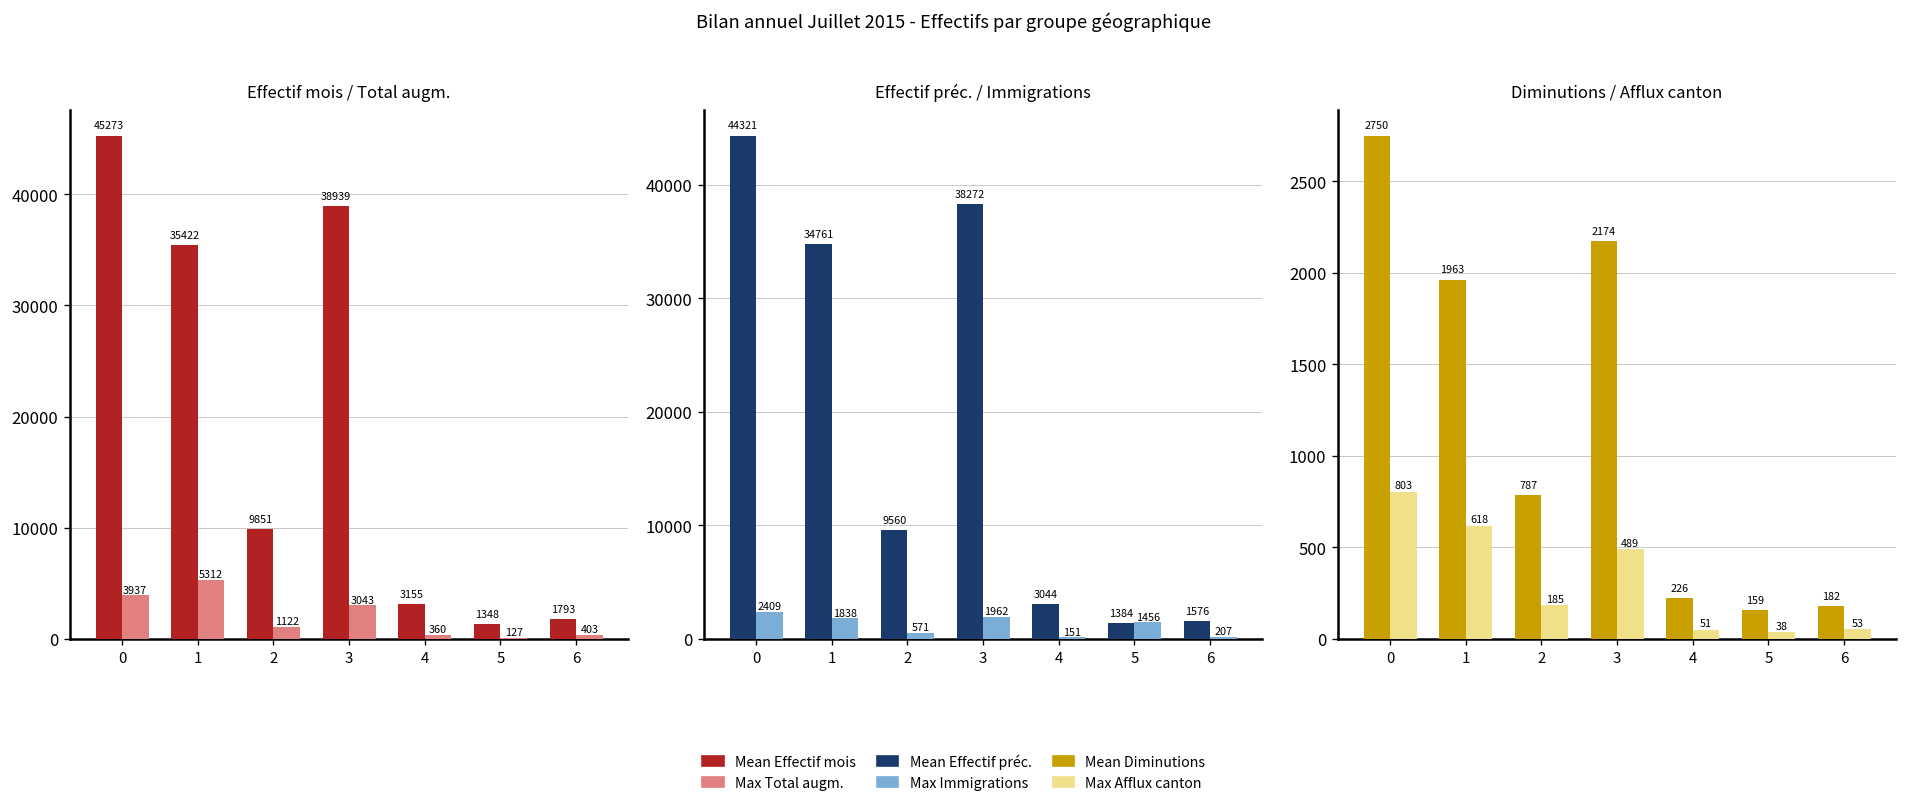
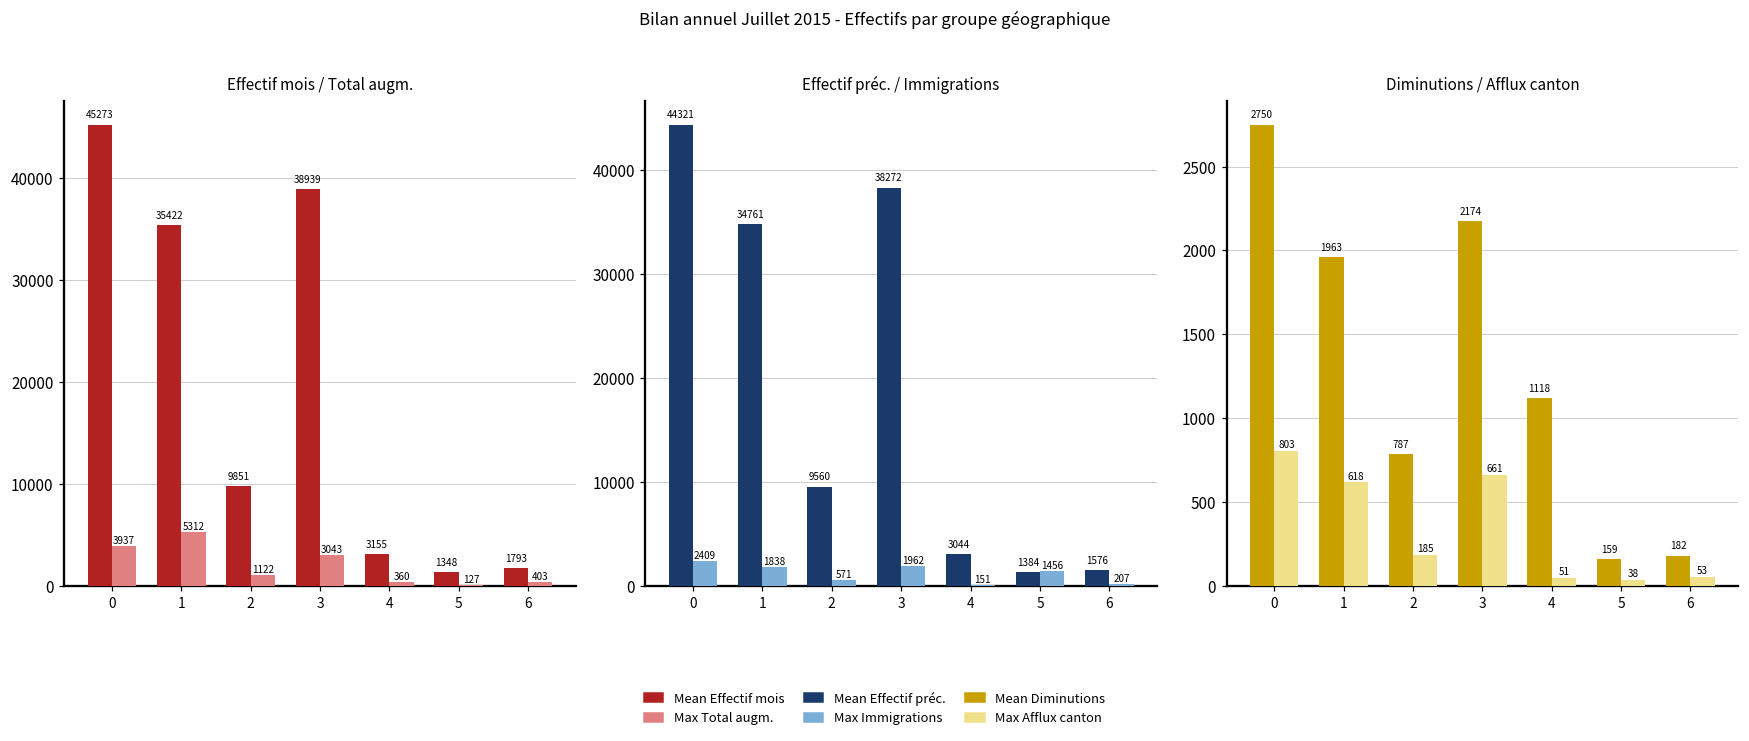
  {
    "Effectif mois / Total augm.": {
      "Mean Effectif mois": {
        "0": 45273,
        "1": 35422,
        "2": 9851,
        "3": 38939,
        "4": 3155,
        "5": 1348,
        "6": 1793
      },
      "Max Total augm.": {
        "0": 3937,
        "1": 5312,
        "2": 1122,
        "3": 3043,
        "4": 360,
        "5": 127,
        "6": 403
      }
    },
    "Effectif préc. / Immigrations": {
      "Mean Effectif préc.": {
        "0": 44321,
        "1": 34761,
        "2": 9560,
        "3": 38272,
        "4": 3044,
        "5": 1384,
        "6": 1576
      },
      "Max Immigrations": {
        "0": 2409,
        "1": 1838,
        "2": 571,
        "3": 1962,
        "4": 151,
        "5": 1456,
        "6": 207
      }
    },
    "Diminutions / Afflux canton": {
      "Mean Diminutions": {
        "0": 2750,
        "1": 1963,
        "2": 787,
        "3": 2174,
-       "4": 226,
+       "4": 1118,
        "5": 159,
        "6": 182
      },
      "Max Afflux canton": {
        "0": 803,
        "1": 618,
        "2": 185,
-       "3": 489,
+       "3": 661,
        "4": 51,
        "5": 38,
        "6": 53
      }
    }
  }
